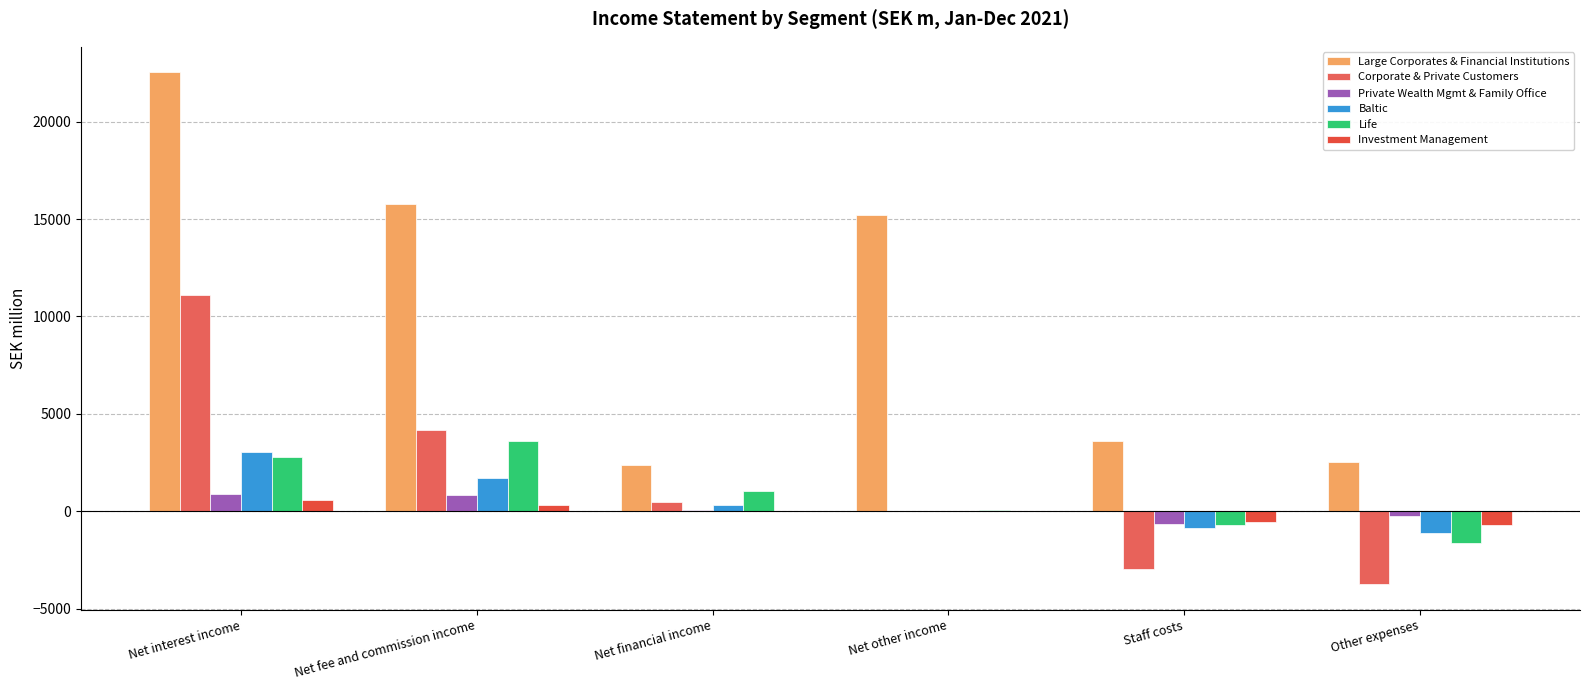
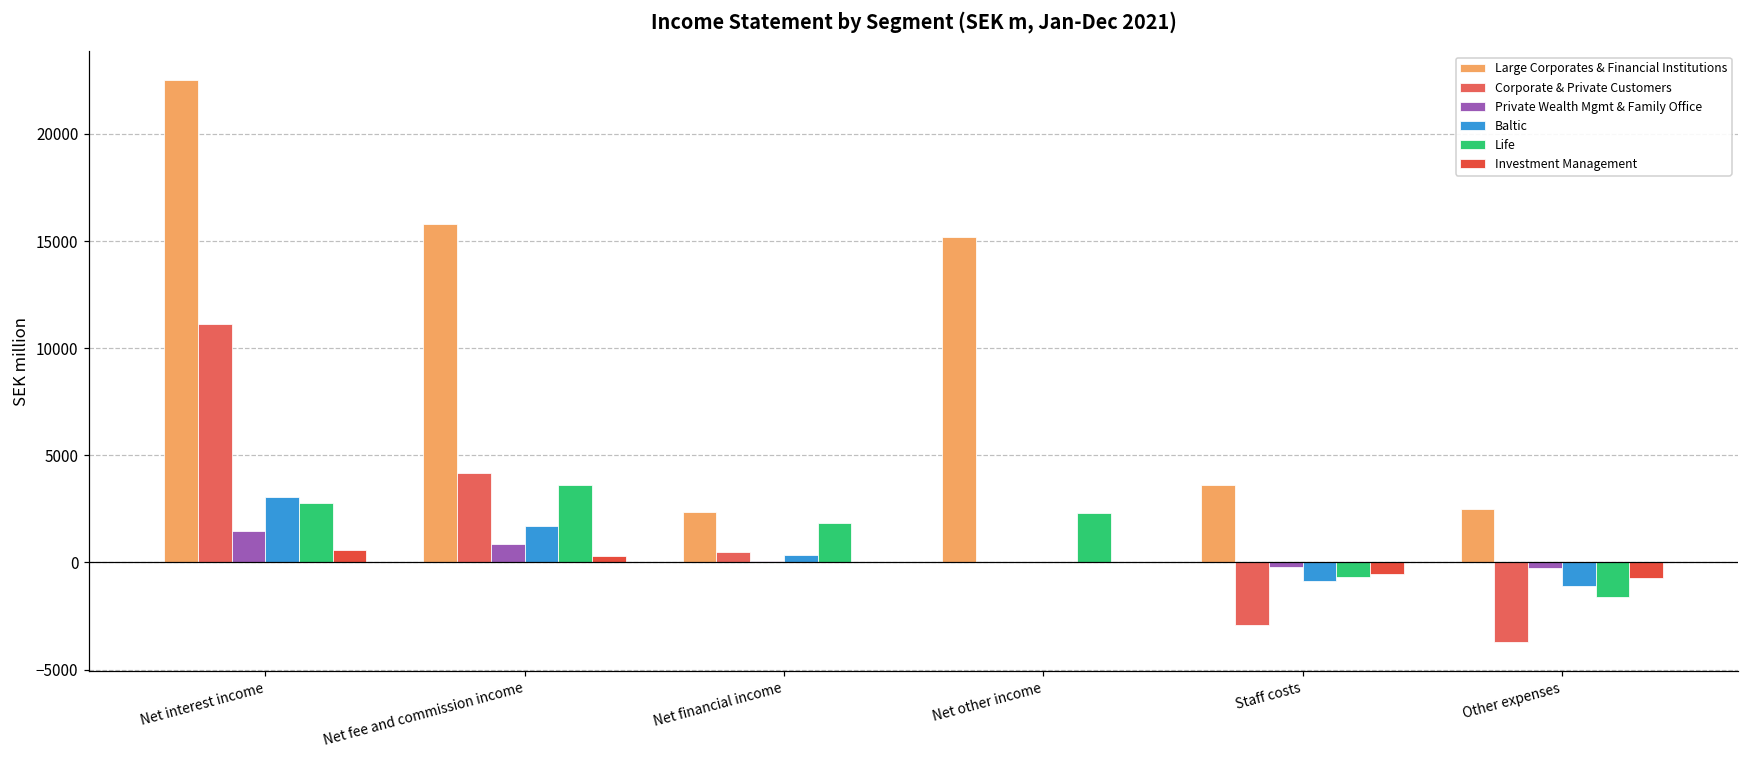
  {
    "Large Corporates & Financial Institutions": {
      "Net interest income": 22500,
      "Net fee and commission income": 15800,
      "Net financial income": 2400,
      "Net other income": 15200,
      "Staff costs": 3600,
      "Other expenses": 2500
    },
    "Private Wealth Mgmt & Family Office": {
-     "Net interest income": 900,
+     "Net interest income": 1500,
      "Net fee and commission income": 900,
-     "Staff costs": -700,
+     "Staff costs": -200,
      "Other expenses": -300
    },
    "Baltic": {
      "Net interest income": 3000,
      "Net fee and commission income": 1700,
      "Net financial income": 300,
      "Staff costs": -900,
      "Other expenses": -1100
    },
    "Life": {
      "Net interest income": 2800,
      "Net fee and commission income": 3600,
-     "Net financial income": 1000,
-     "Net other income": 0,
+     "Net financial income": 1800,
+     "Net other income": 2300,
      "Staff costs": -700,
      "Other expenses": -1600
    }
  }
